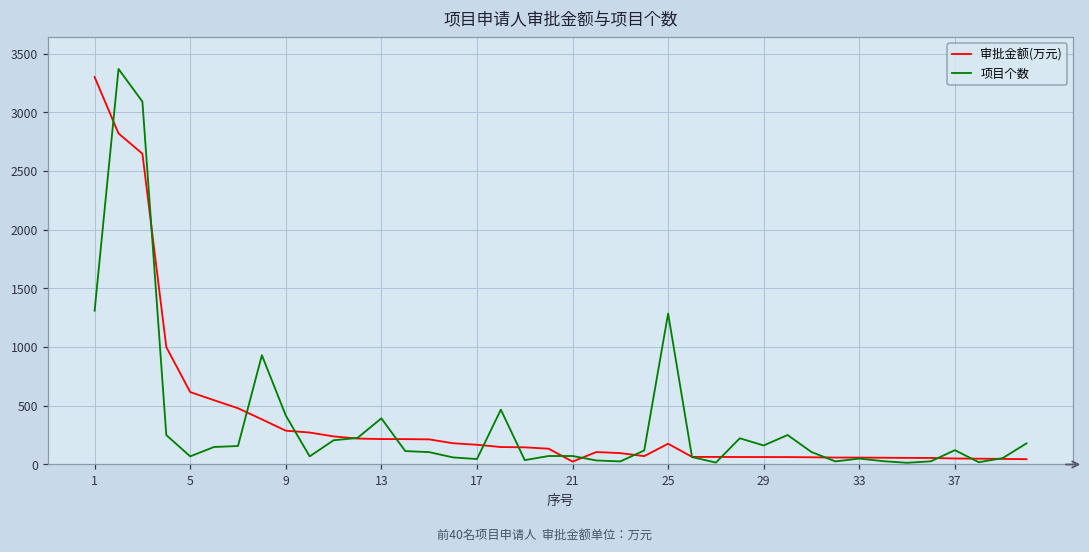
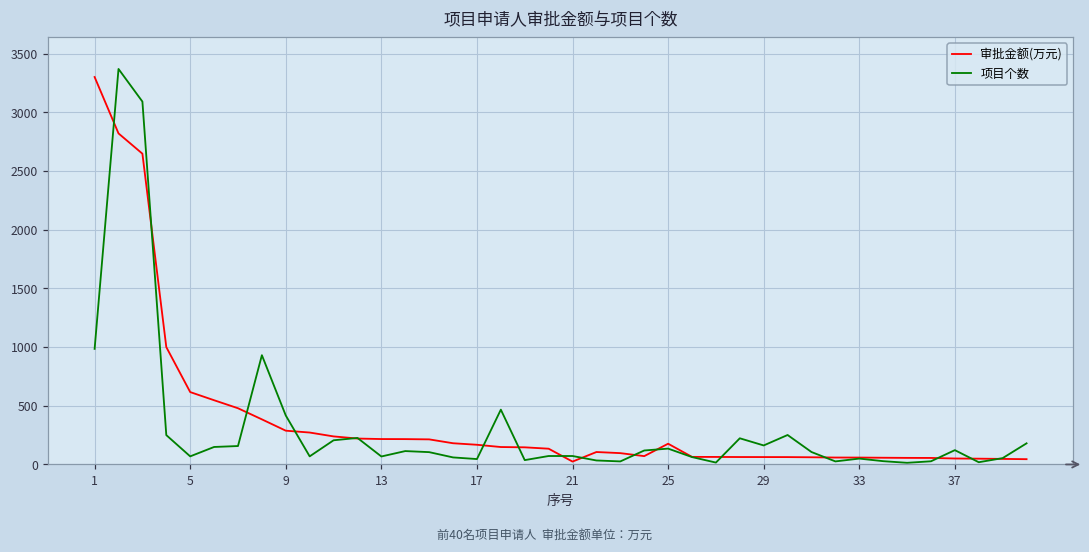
  {
    "审批金额(万元)": {
      "1": 3300,
      "5": 620,
      "9": 290,
      "13": 220,
      "17": 170,
      "21": 20,
      "25": 180,
      "29": 60,
      "37": 50
    },
    "项目个数": {
-     "1": 1310,
+     "1": 990,
      "5": 70,
      "9": 420,
-     "13": 390,
+     "13": 70,
      "17": 50,
      "21": 70,
-     "25": 1290,
+     "25": 140,
      "29": 160,
      "37": 120
    }
  }
